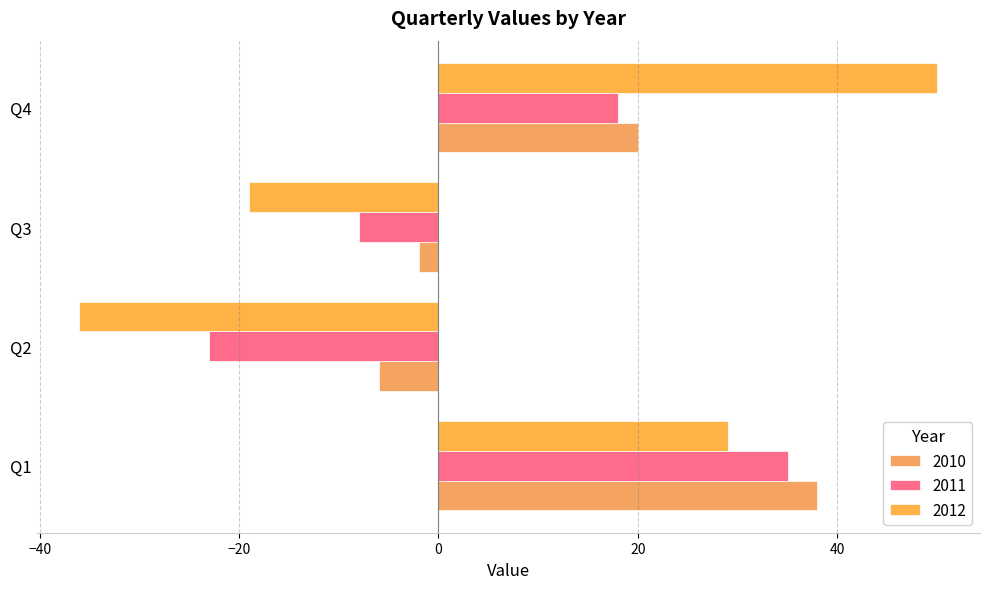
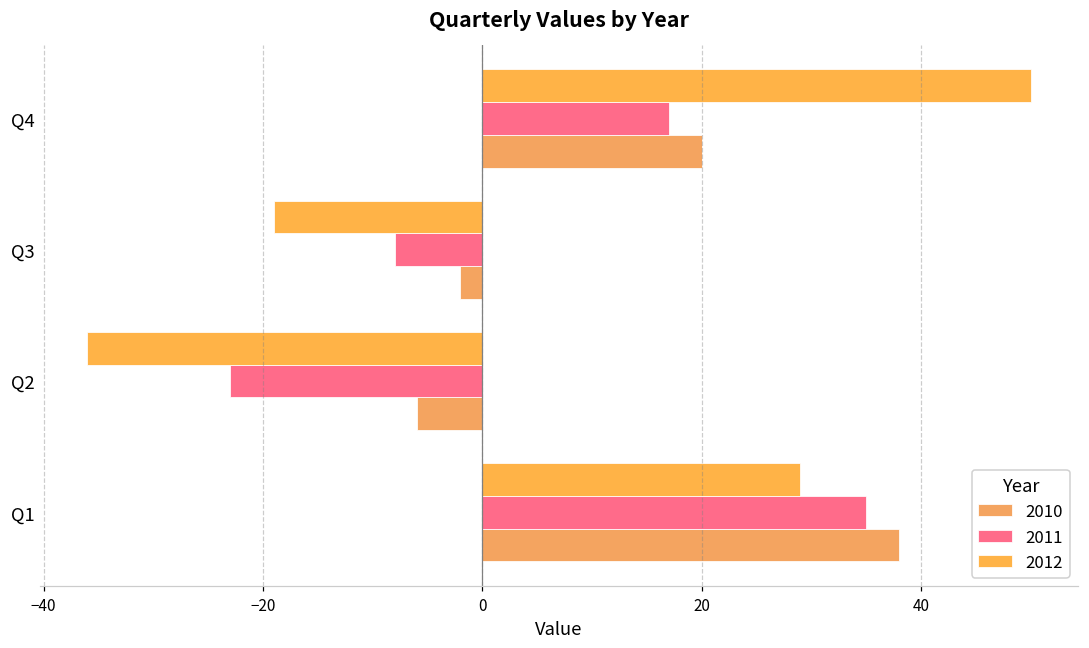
  {
    "2011": {
-     "Q4": 18,
+     "Q4": 17,
      "Q3": -8,
      "Q2": -23,
      "Q1": 35
    }
  }
